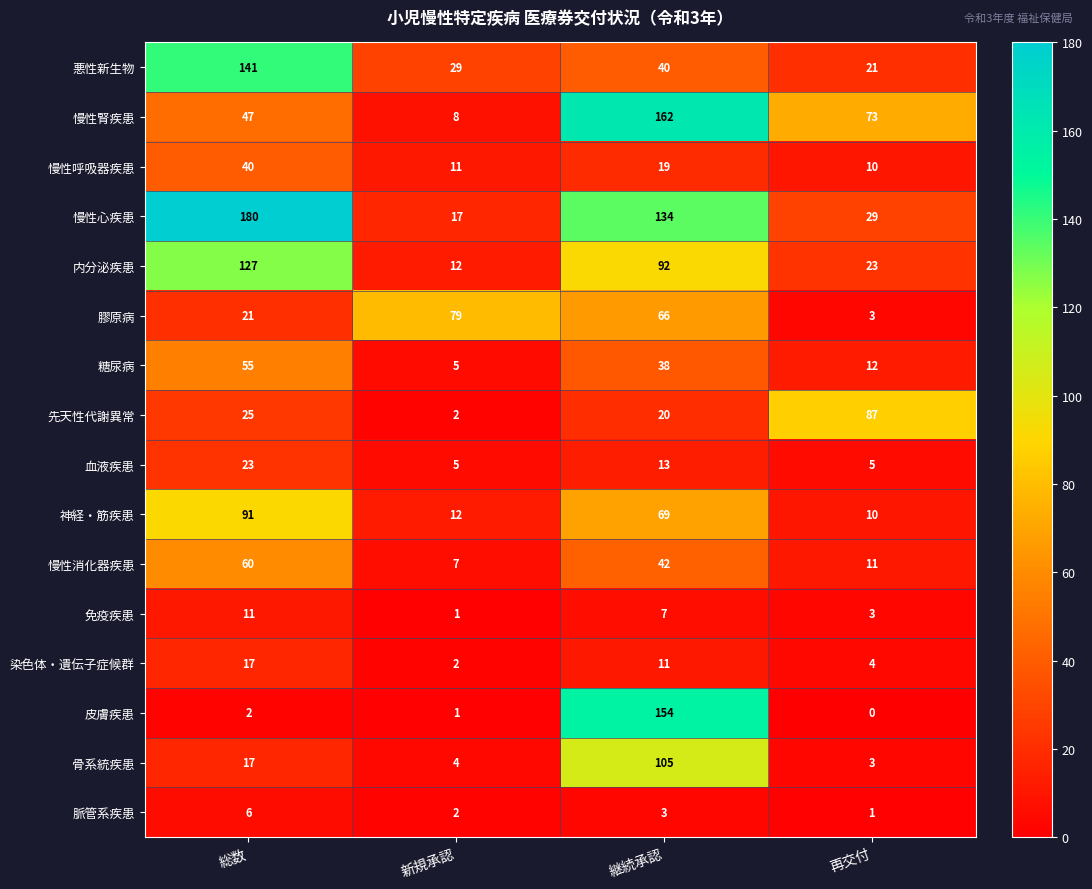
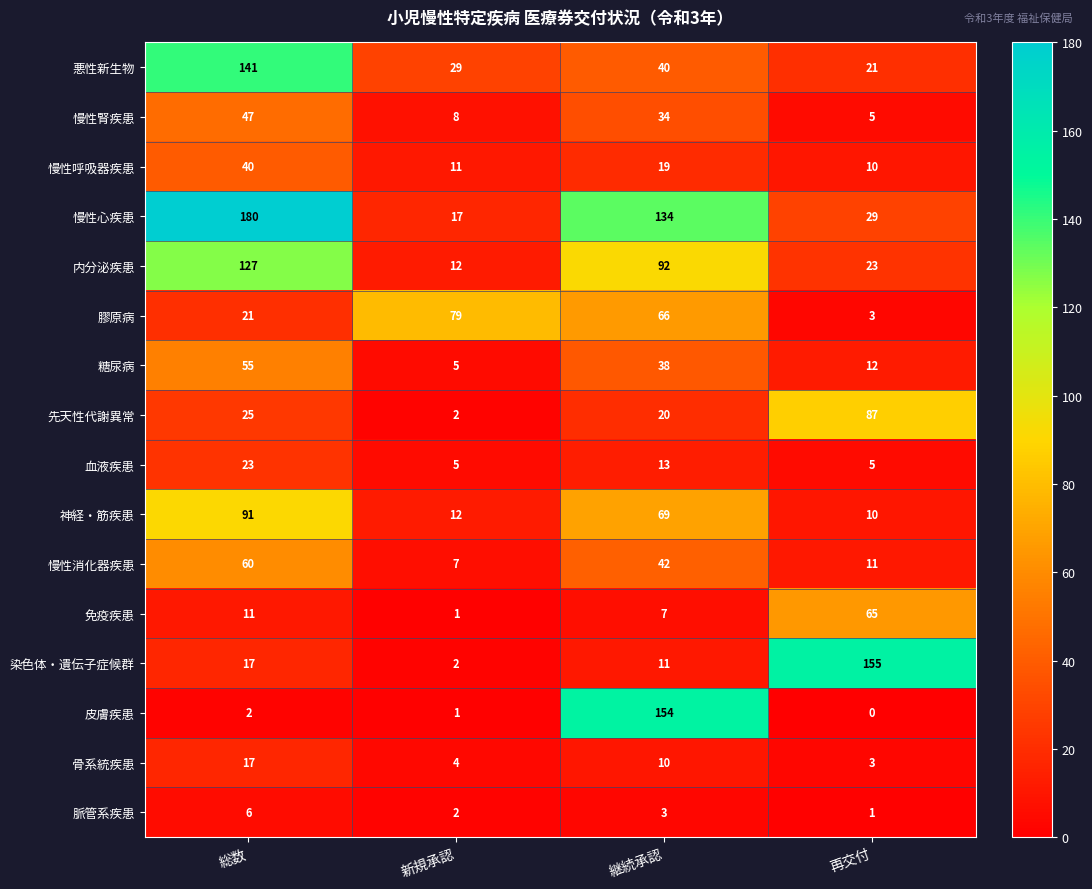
  {
    "悪性新生物": {
      "総数": 141,
      "新規承認": 29,
      "継続承認": 40,
      "再交付": 21
    },
    "慢性腎疾患": {
      "総数": 47,
      "新規承認": 8,
-     "継続承認": 162,
-     "再交付": 73
+     "継続承認": 34,
+     "再交付": 5
    },
    "慢性呼吸器疾患": {
      "総数": 40,
      "新規承認": 11,
      "継続承認": 19,
      "再交付": 10
    },
    "慢性心疾患": {
      "総数": 180,
      "新規承認": 17,
      "継続承認": 134,
      "再交付": 29
    },
    "内分泌疾患": {
      "総数": 127,
      "新規承認": 12,
      "継続承認": 92,
      "再交付": 23
    },
    "膠原病": {
      "総数": 21,
      "新規承認": 79,
      "継続承認": 66,
      "再交付": 3
    },
    "糖尿病": {
      "総数": 55,
      "新規承認": 5,
      "継続承認": 38,
      "再交付": 12
    },
    "先天性代謝異常": {
      "総数": 25,
      "新規承認": 2,
      "継続承認": 20,
      "再交付": 87
    },
    "血液疾患": {
      "総数": 23,
      "新規承認": 5,
      "継続承認": 13,
      "再交付": 5
    },
    "神経・筋疾患": {
      "総数": 91,
      "新規承認": 12,
      "継続承認": 69,
      "再交付": 10
    },
    "慢性消化器疾患": {
      "総数": 60,
      "新規承認": 7,
      "継続承認": 42,
      "再交付": 11
    },
    "免疫疾患": {
      "総数": 11,
      "新規承認": 1,
      "継続承認": 7,
-     "再交付": 3
+     "再交付": 65
    },
    "染色体・遺伝子症候群": {
      "総数": 17,
      "新規承認": 2,
      "継続承認": 11,
-     "再交付": 4
+     "再交付": 155
    },
    "皮膚疾患": {
      "総数": 2,
      "新規承認": 1,
      "継続承認": 154,
      "再交付": 0
    },
    "骨系統疾患": {
      "総数": 17,
      "新規承認": 4,
-     "継続承認": 105,
+     "継続承認": 10,
      "再交付": 3
    },
    "脈管系疾患": {
      "総数": 6,
      "新規承認": 2,
      "継続承認": 3,
      "再交付": 1
    }
  }
